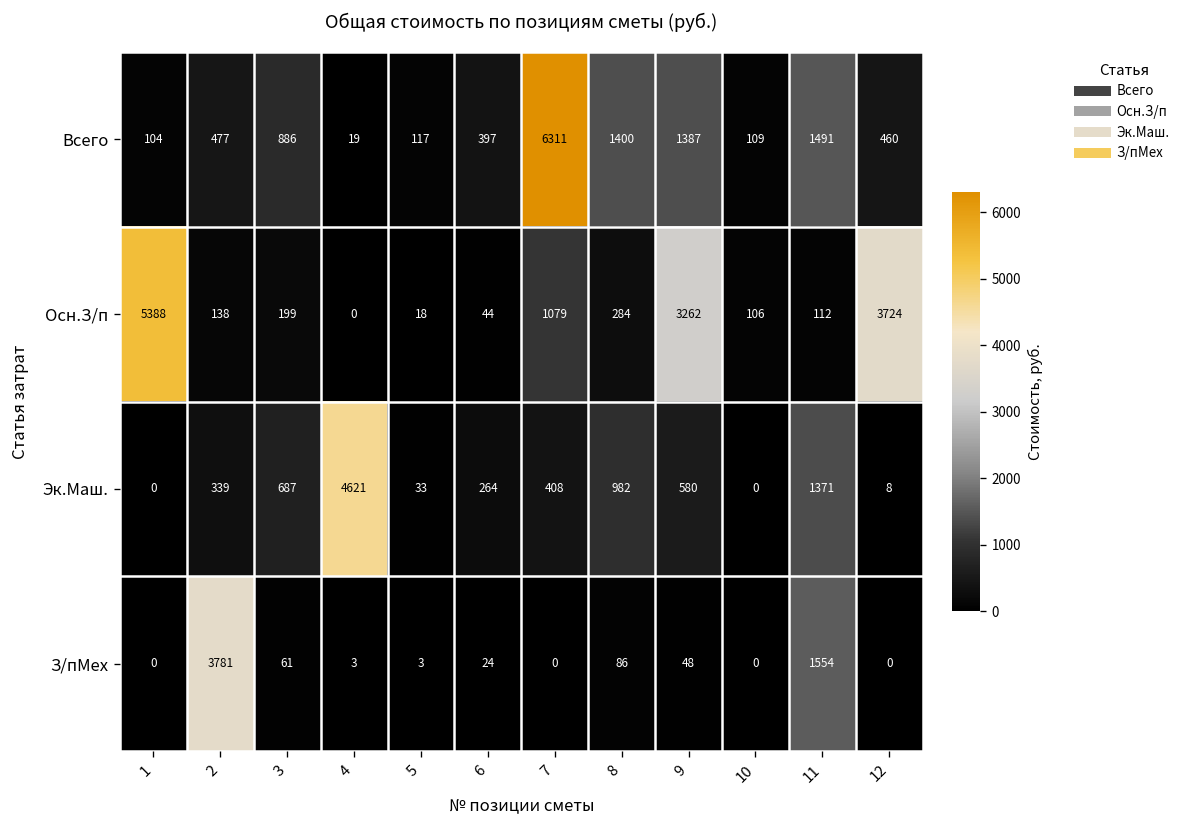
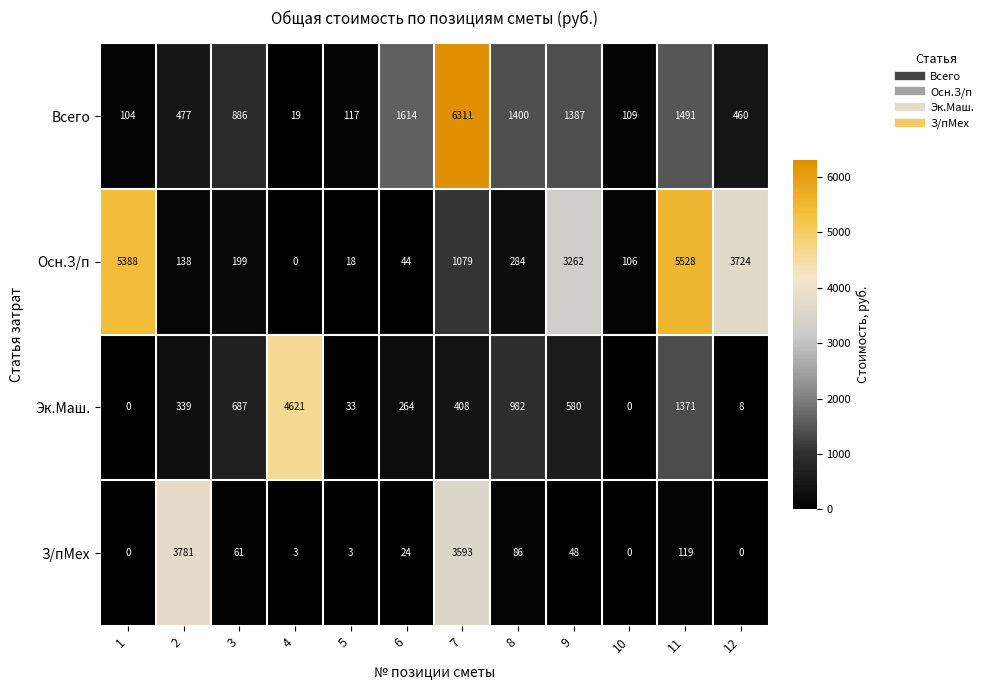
  {
    "Всего": {
      "1": 104,
      "2": 477,
      "3": 886,
      "4": 19,
      "5": 117,
-     "6": 397,
+     "6": 1614,
      "7": 6311,
      "8": 1400,
      "9": 1387,
      "10": 109,
      "11": 1491,
      "12": 460
    },
    "Осн.З/п": {
      "1": 5388,
      "2": 138,
      "3": 199,
      "4": 0,
      "5": 18,
      "6": 44,
      "7": 1079,
      "8": 284,
      "9": 3262,
      "10": 106,
-     "11": 112,
+     "11": 5528,
      "12": 3724
    },
    "Эк.Маш.": {
      "1": 0,
      "2": 339,
      "3": 687,
      "4": 4621,
      "5": 33,
      "6": 264,
      "7": 408,
      "8": 982,
      "9": 580,
      "10": 0,
      "11": 1371,
      "12": 8
    },
    "З/пМех": {
      "1": 0,
      "2": 3781,
      "3": 61,
      "4": 3,
      "5": 3,
      "6": 24,
-     "7": 0,
+     "7": 3593,
      "8": 86,
      "9": 48,
      "10": 0,
-     "11": 1554,
+     "11": 119,
      "12": 0
    }
  }
